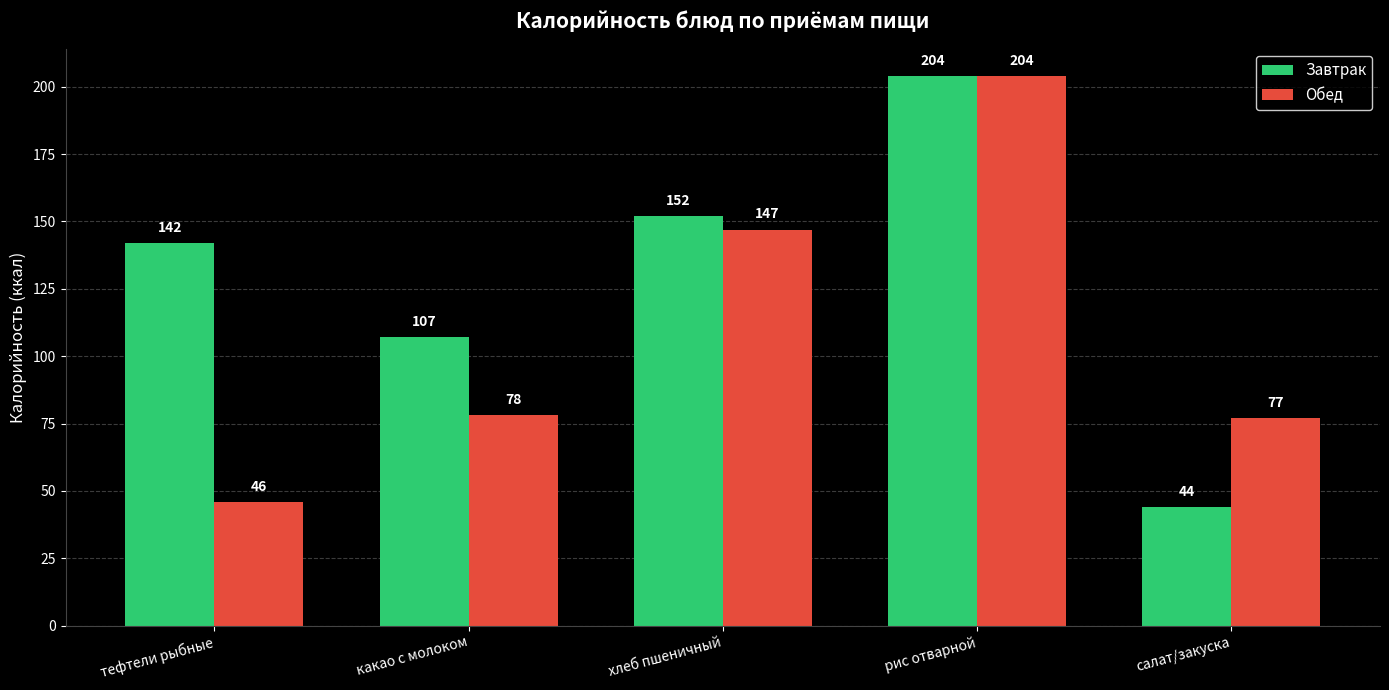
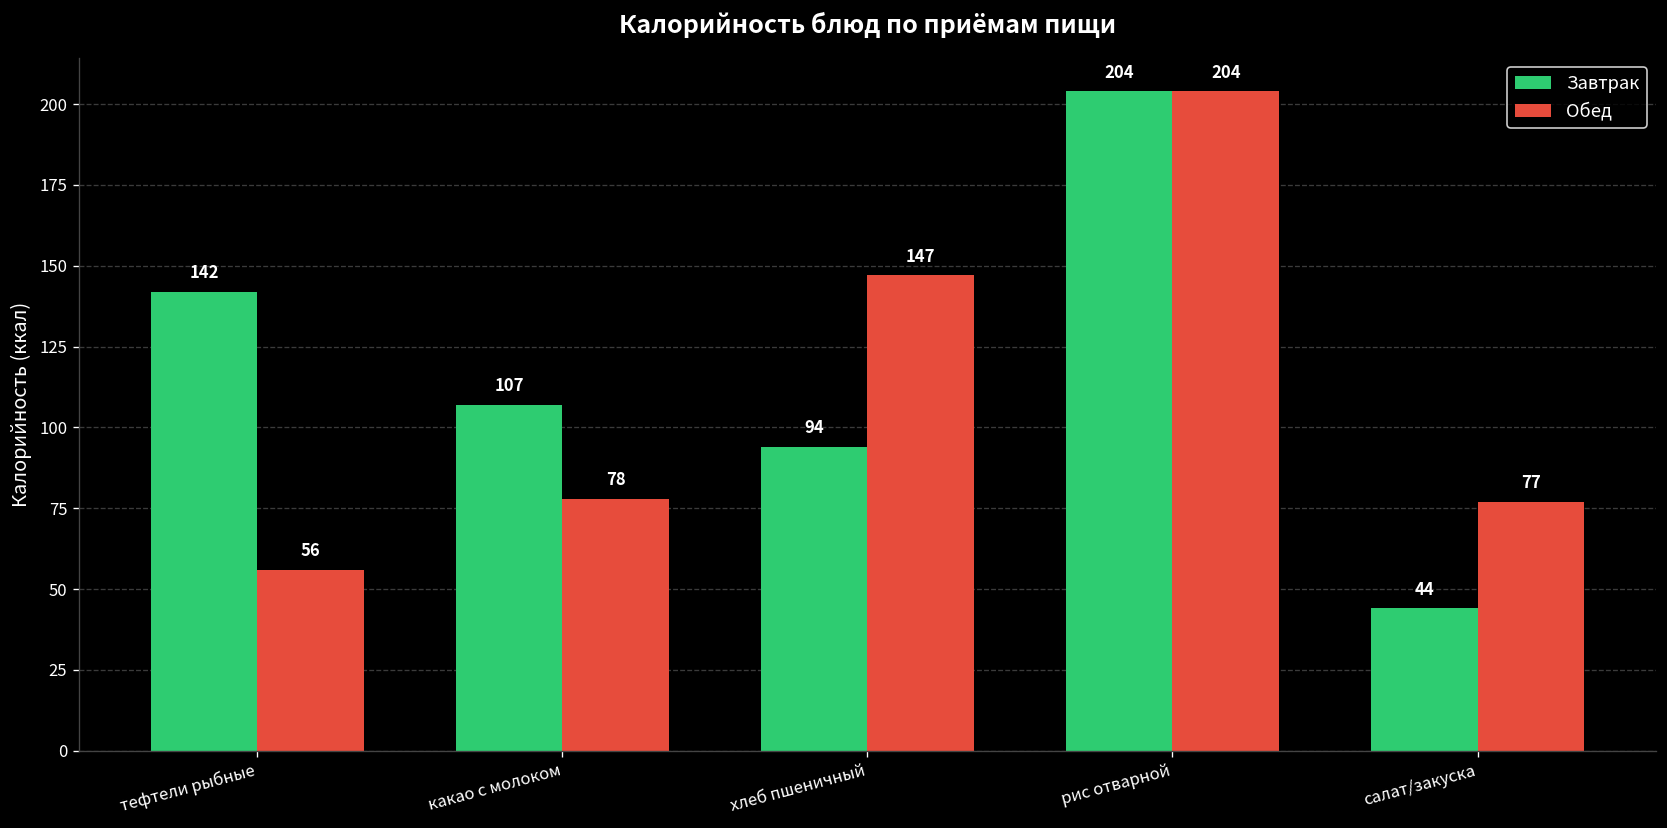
  {
    "Завтрак": {
      "тефтели рыбные": 142,
      "какао с молоком": 107,
-     "хлеб пшеничный": 152,
+     "хлеб пшеничный": 94,
      "рис отварной": 204,
      "салат/закуска": 44
    },
    "Обед": {
-     "тефтели рыбные": 46,
+     "тефтели рыбные": 56,
      "какао с молоком": 78,
      "хлеб пшеничный": 147,
      "рис отварной": 204,
      "салат/закуска": 77
    }
  }
